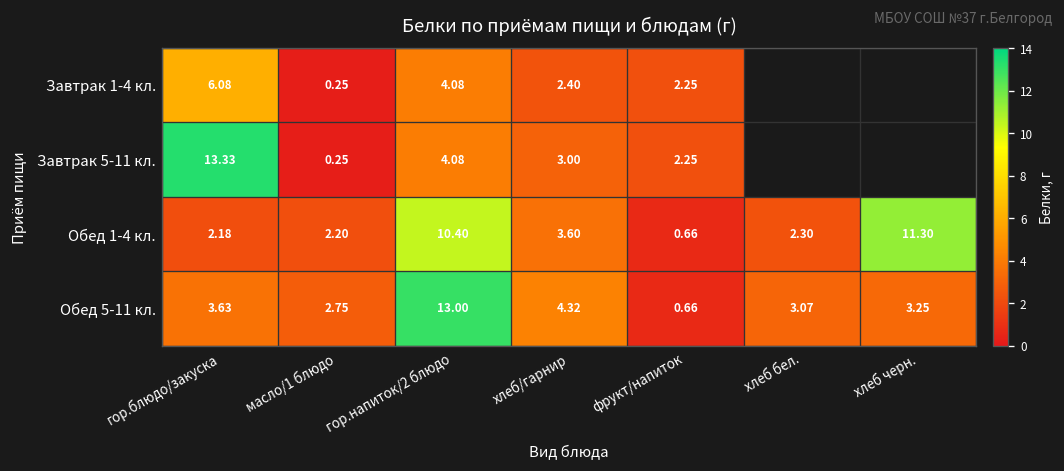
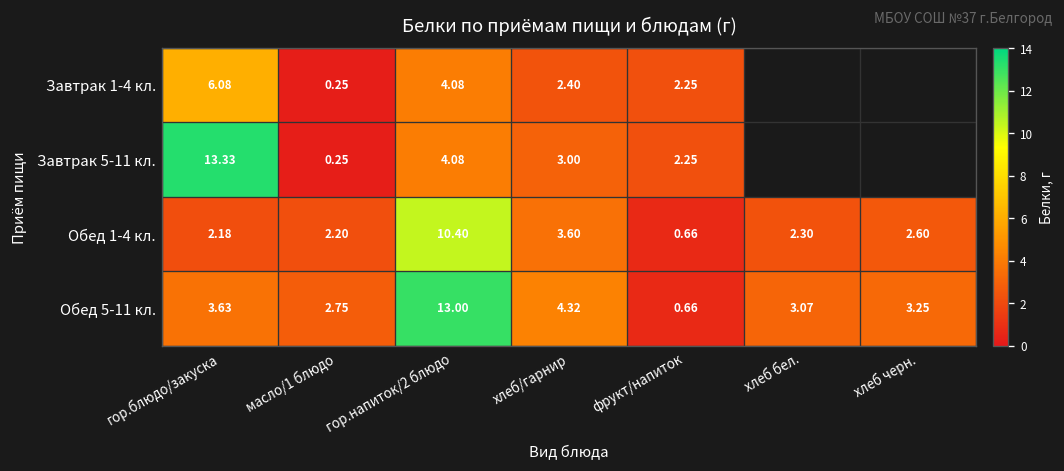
  {
    "Завтрак 1-4 кл.": {
      "гор.блюдо/закуска": 6.08,
      "масло/1 блюдо": 0.25,
      "гор.напиток/2 блюдо": 4.08,
      "хлеб/гарнир": 2.40,
      "фрукт/напиток": 2.25
    },
    "Завтрак 5-11 кл.": {
      "гор.блюдо/закуска": 13.33,
      "масло/1 блюдо": 0.25,
      "гор.напиток/2 блюдо": 4.08,
      "хлеб/гарнир": 3.00,
      "фрукт/напиток": 2.25
    },
    "Обед 1-4 кл.": {
      "гор.блюдо/закуска": 2.18,
      "масло/1 блюдо": 2.20,
      "гор.напиток/2 блюдо": 10.40,
      "хлеб/гарнир": 3.60,
      "фрукт/напиток": 0.66,
      "хлеб бел.": 2.30,
-     "хлеб черн.": 11.30
+     "хлеб черн.": 2.60
    },
    "Обед 5-11 кл.": {
      "гор.блюдо/закуска": 3.63,
      "масло/1 блюдо": 2.75,
      "гор.напиток/2 блюдо": 13.00,
      "хлеб/гарнир": 4.32,
      "фрукт/напиток": 0.66,
      "хлеб бел.": 3.07,
      "хлеб черн.": 3.25
    }
  }
